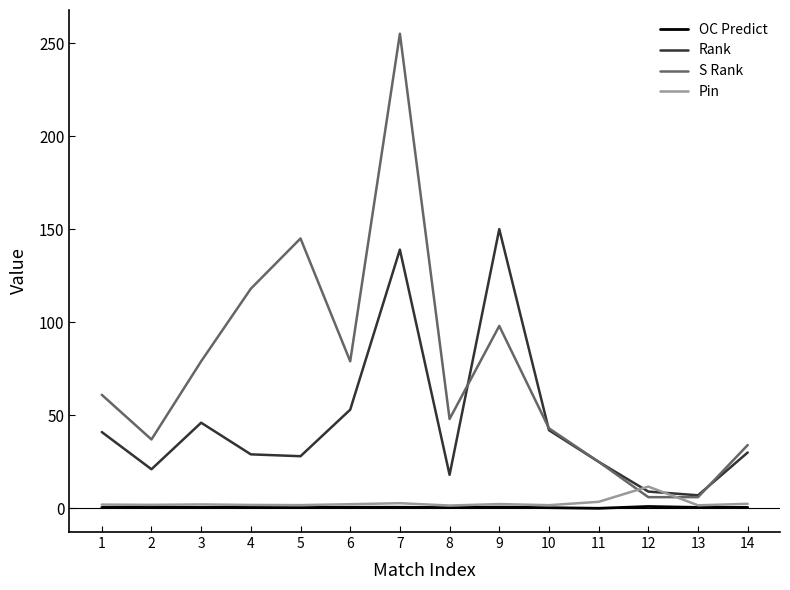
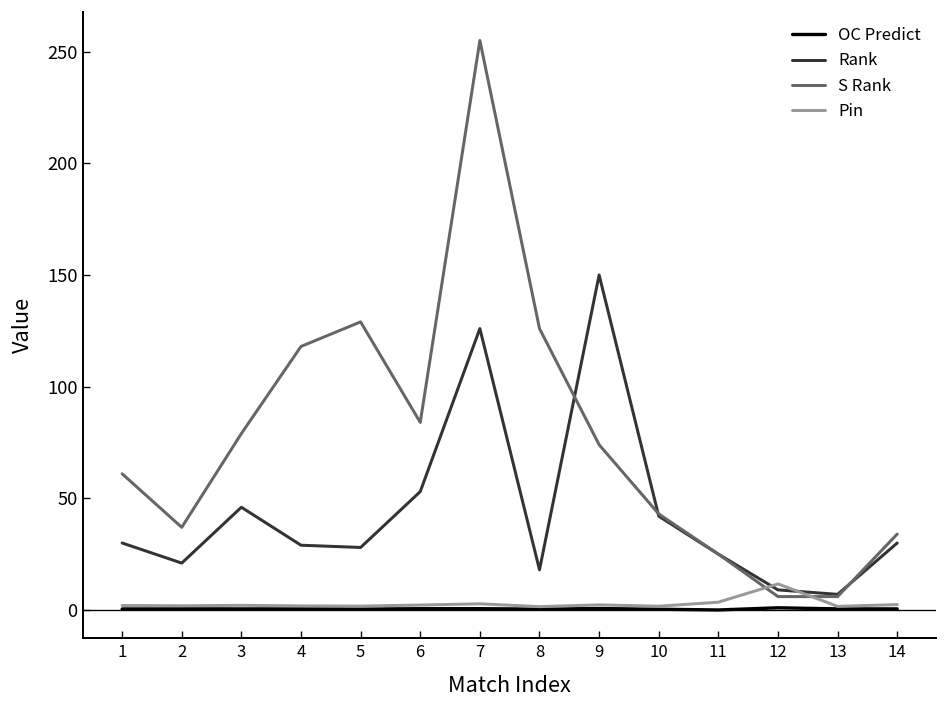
  {
    "OC Predict": {
      "1": 0,
      "3": 0,
      "6": 1,
      "7": 1,
      "9": 1,
      "11": 0,
      "12": 1,
      "14": 0
    },
    "Rank": {
-     "1": 41,
+     "1": 30,
      "2": 21,
      "3": 46,
      "4": 29,
      "5": 28,
      "6": 53,
-     "7": 139,
+     "7": 126,
      "8": 18,
      "9": 150,
      "12": 9,
      "14": 30
    },
    "S Rank": {
      "1": 61,
      "2": 37,
      "3": 79,
      "4": 118,
-     "5": 145,
-     "6": 79,
+     "5": 129,
+     "6": 84,
      "7": 255,
-     "8": 48,
-     "9": 98,
+     "8": 126,
+     "9": 74,
      "12": 6,
      "14": 34
    },
    "Pin": {
      "1": 2,
      "3": 2,
      "6": 2,
      "7": 3,
      "9": 2,
      "11": 4,
      "12": 12,
      "14": 2
    }
  }
